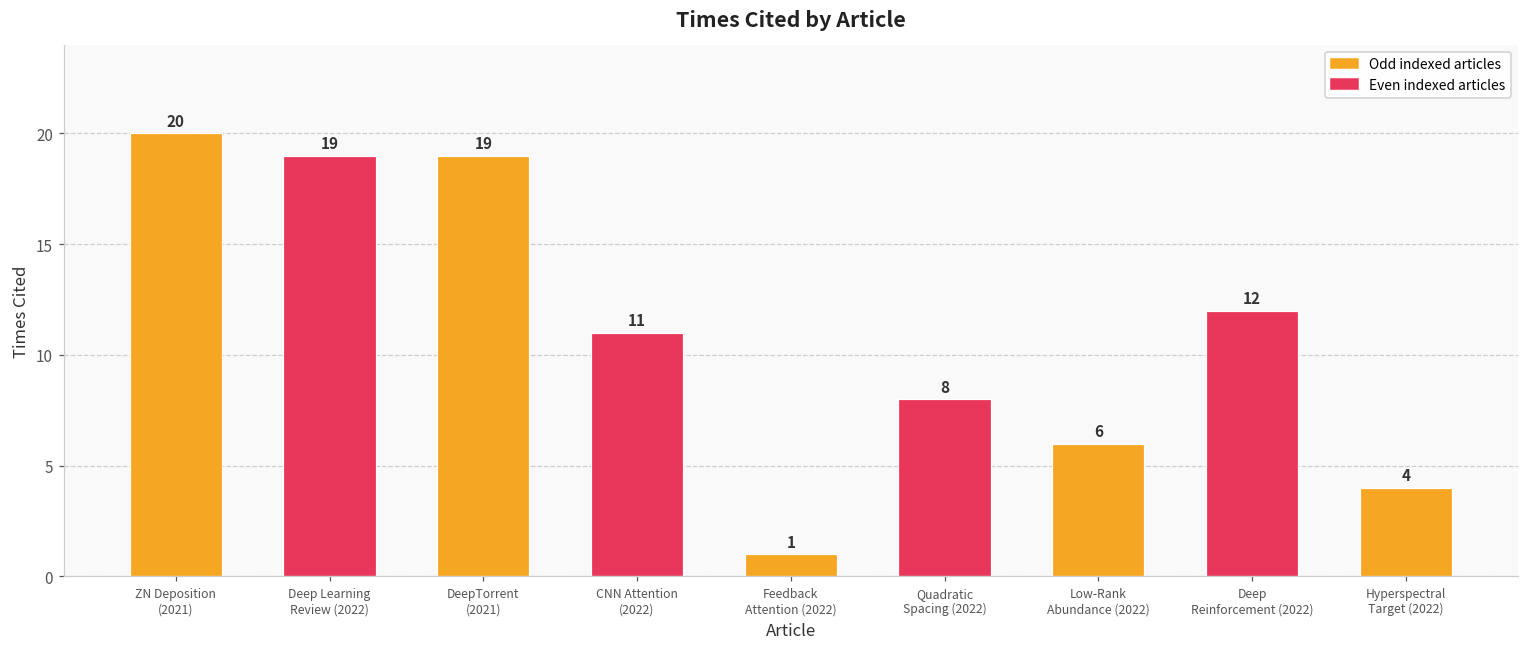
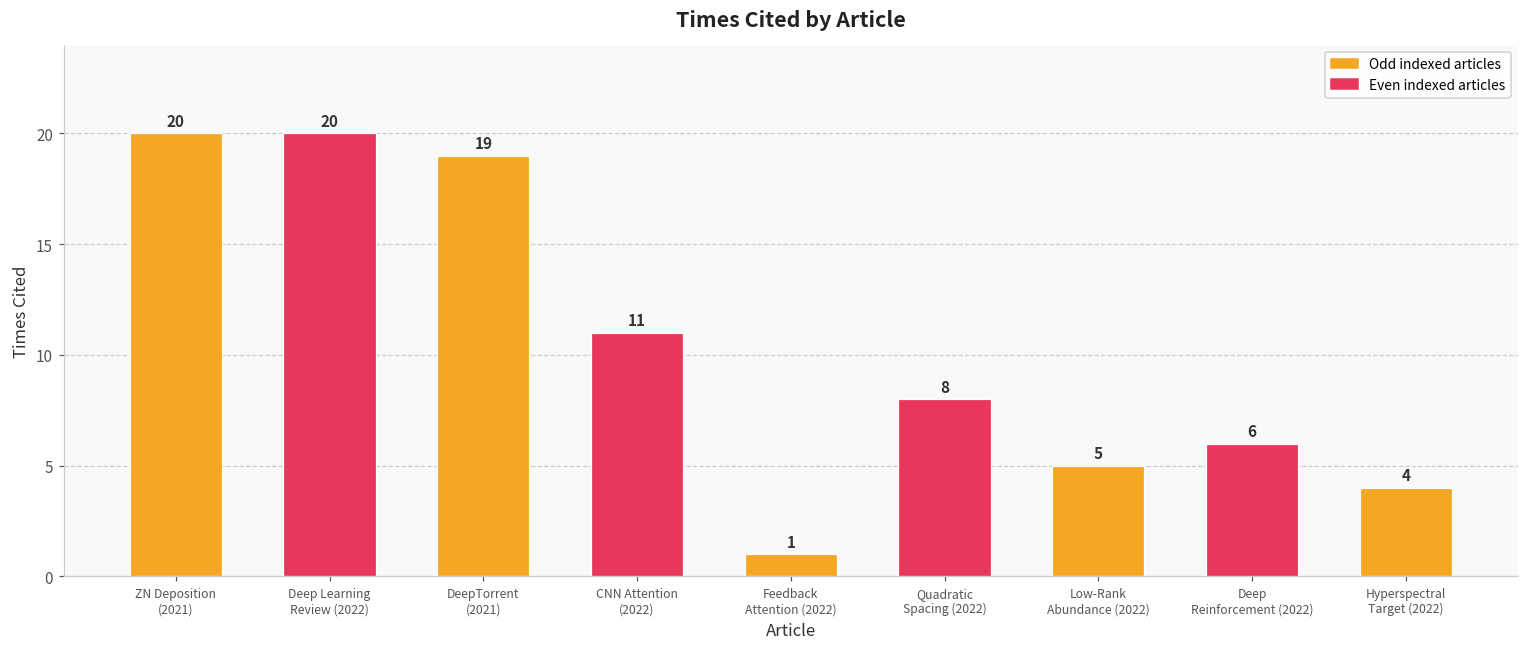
  {
    "ZN Deposition (2021)": 20,
-   "Deep Learning Review (2022)": 19,
+   "Deep Learning Review (2022)": 20,
    "DeepTorrent (2021)": 19,
    "CNN Attention (2022)": 11,
    "Feedback Attention (2022)": 1,
    "Quadratic Spacing (2022)": 8,
-   "Low-Rank Abundance (2022)": 6,
-   "Deep Reinforcement (2022)": 12,
+   "Low-Rank Abundance (2022)": 5,
+   "Deep Reinforcement (2022)": 6,
    "Hyperspectral Target (2022)": 4
  }
